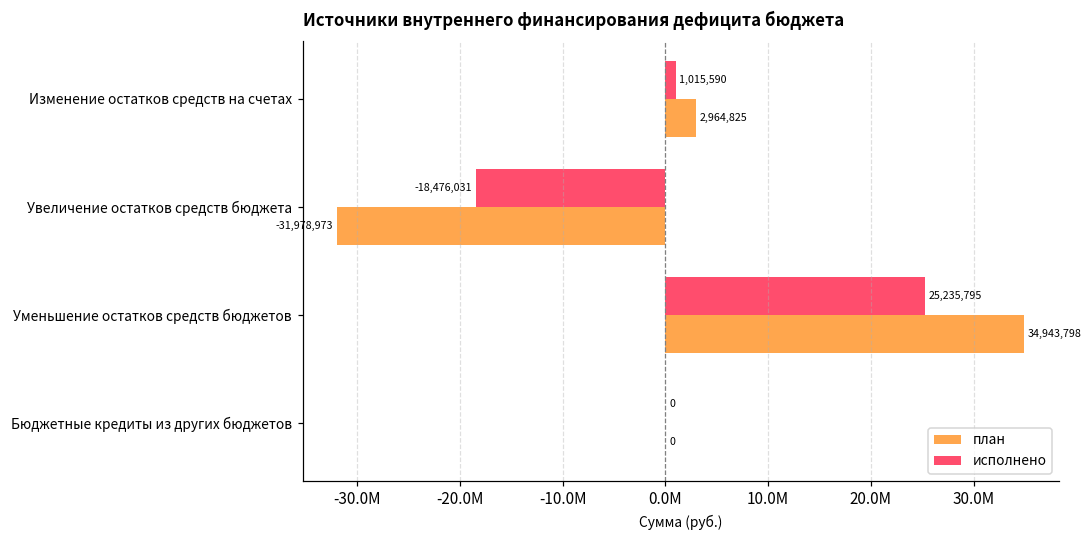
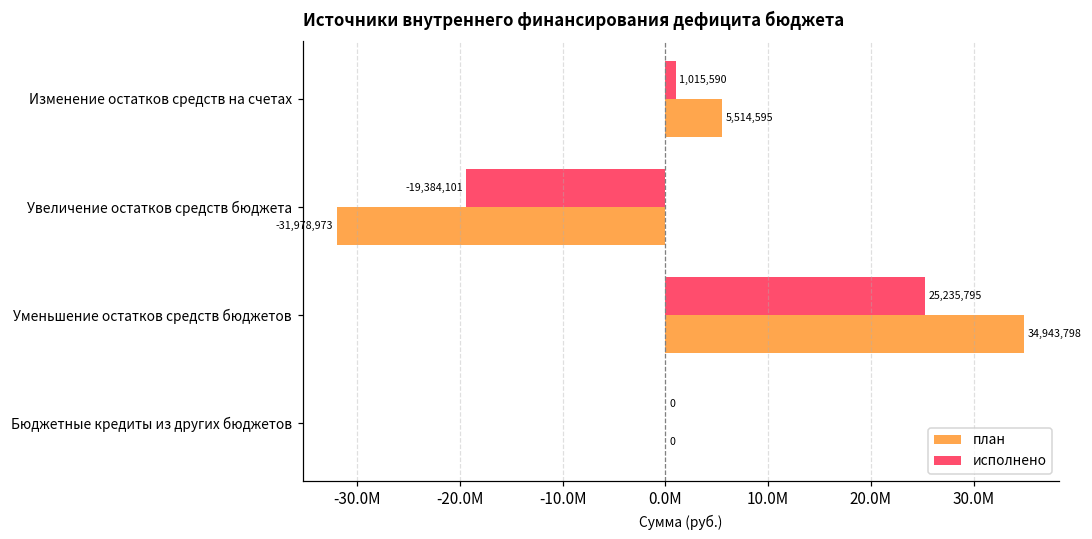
  {
    "план": {
-     "Изменение остатков средств на счетах": "2,964,825",
+     "Изменение остатков средств на счетах": "5,514,595",
      "Увеличение остатков средств бюджета": "-31,978,973",
      "Уменьшение остатков средств бюджетов": "34,943,798",
      "Бюджетные кредиты из других бюджетов": "0"
    },
    "исполнено": {
      "Изменение остатков средств на счетах": "1,015,590",
-     "Увеличение остатков средств бюджета": "-18,476,031",
+     "Увеличение остатков средств бюджета": "-19,384,101",
      "Уменьшение остатков средств бюджетов": "25,235,795",
      "Бюджетные кредиты из других бюджетов": "0"
    }
  }
